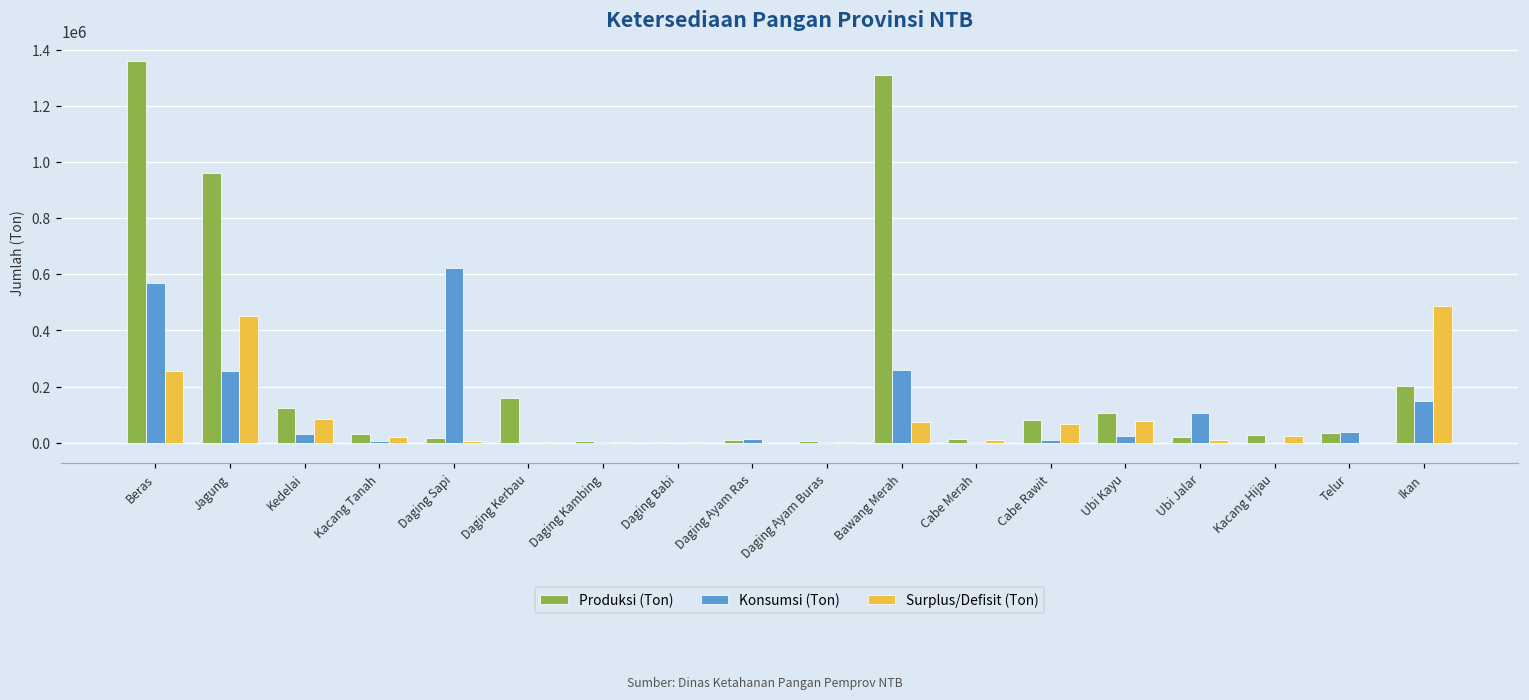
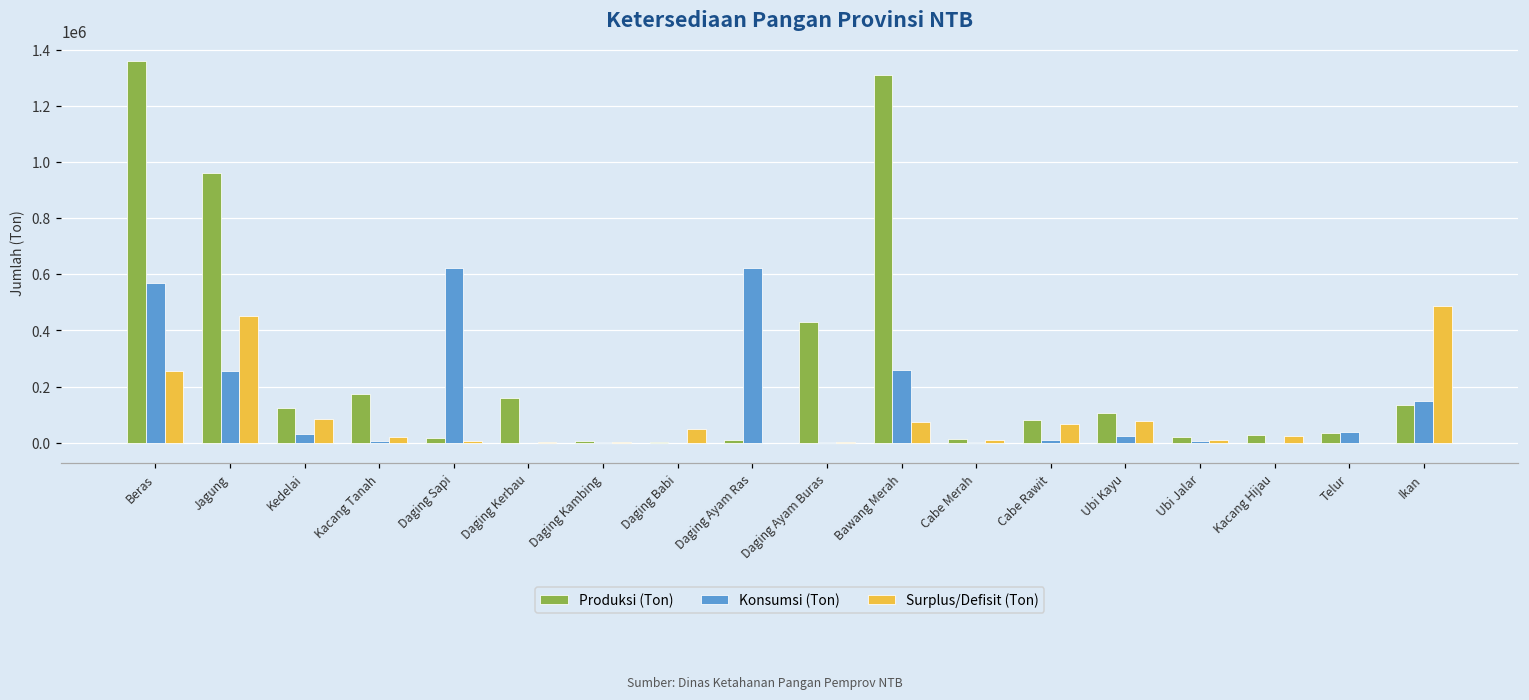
  {
    "Produksi (Ton)": {
      "Beras": 1360000,
      "Jagung": 960000,
      "Kedelai": 130000,
-     "Kacang Tanah": 30000,
+     "Kacang Tanah": 170000,
      "Daging Sapi": 20000,
      "Daging Kerbau": 160000,
-     "Daging Ayam Buras": 10000,
+     "Daging Ayam Buras": 430000,
      "Bawang Merah": 1310000,
      "Cabe Merah": 10000,
      "Cabe Rawit": 80000,
      "Ubi Kayu": 110000,
      "Ubi Jalar": 20000,
      "Kacang Hijau": 30000,
      "Telur": 40000,
-     "Ikan": 200000
+     "Ikan": 130000
    },
    "Konsumsi (Ton)": {
      "Beras": 570000,
      "Jagung": 250000,
      "Kedelai": 30000,
      "Daging Sapi": 620000,
-     "Daging Ayam Ras": 10000,
+     "Daging Ayam Ras": 620000,
      "Bawang Merah": 260000,
      "Ubi Kayu": 20000,
-     "Ubi Jalar": 110000,
+     "Ubi Jalar": 10000,
      "Telur": 40000,
      "Ikan": 150000
    },
    "Surplus/Defisit (Ton)": {
      "Beras": 250000,
      "Jagung": 450000,
      "Kedelai": 80000,
      "Kacang Tanah": 20000,
-     "Daging Babi": 0,
+     "Daging Babi": 50000,
      "Bawang Merah": 70000,
      "Cabe Rawit": 70000,
      "Ubi Kayu": 80000,
      "Ubi Jalar": 10000,
      "Kacang Hijau": 20000,
      "Ikan": 490000
    }
  }
